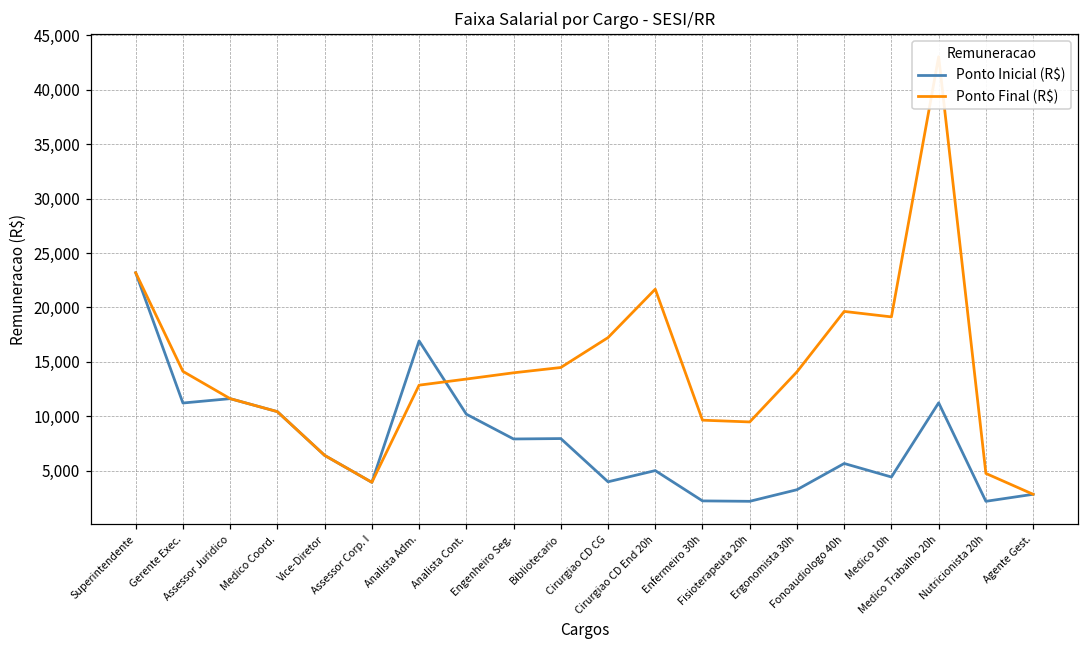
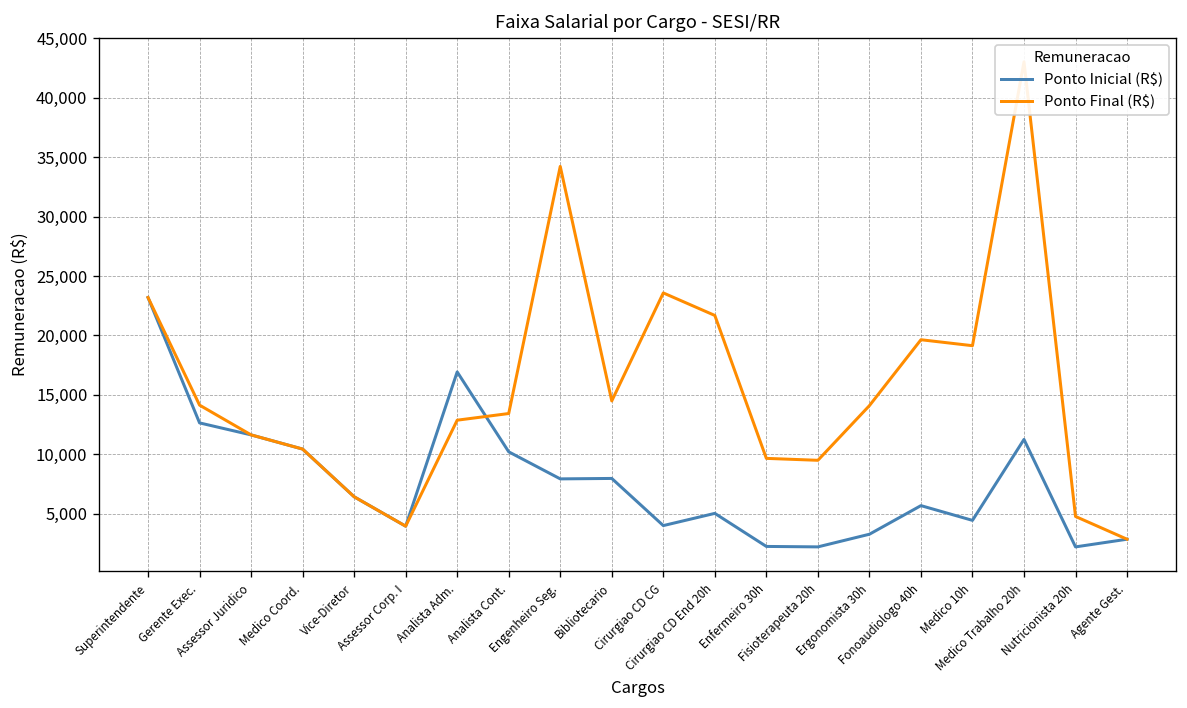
  {
    "Ponto Inicial (R$)": {
-     "Gerente Exec.": "11,000",
+     "Gerente Exec.": "13,000",
      "Analista Adm.": "17,000",
      "Analista Cont.": "10,000",
      "Engenheiro Seg.": "8,000",
      "Bibliotecario": "8,000",
      "Cirurgiao CD CG": "4,000",
      "Cirurgiao CD End 20h": "5,000",
      "Enfermeiro 30h": "2,000",
      "Fisioterapeuta 20h": "2,000",
      "Ergonomista 30h": "3,000",
      "Fonoaudiologo 40h": "6,000",
      "Medico 10h": "4,000",
      "Medico Trabalho 20h": "11,000",
      "Nutricionista 20h": "2,000"
    },
    "Ponto Final (R$)": {
      "Gerente Exec.": "14,000",
      "Analista Adm.": "13,000",
      "Analista Cont.": "13,000",
-     "Engenheiro Seg.": "14,000",
+     "Engenheiro Seg.": "34,000",
      "Bibliotecario": "14,000",
-     "Cirurgiao CD CG": "17,000",
+     "Cirurgiao CD CG": "24,000",
      "Cirurgiao CD End 20h": "22,000",
      "Enfermeiro 30h": "10,000",
      "Fisioterapeuta 20h": "9,000",
      "Ergonomista 30h": "14,000",
      "Fonoaudiologo 40h": "20,000",
      "Medico 10h": "19,000",
      "Nutricionista 20h": "5,000"
    }
  }
